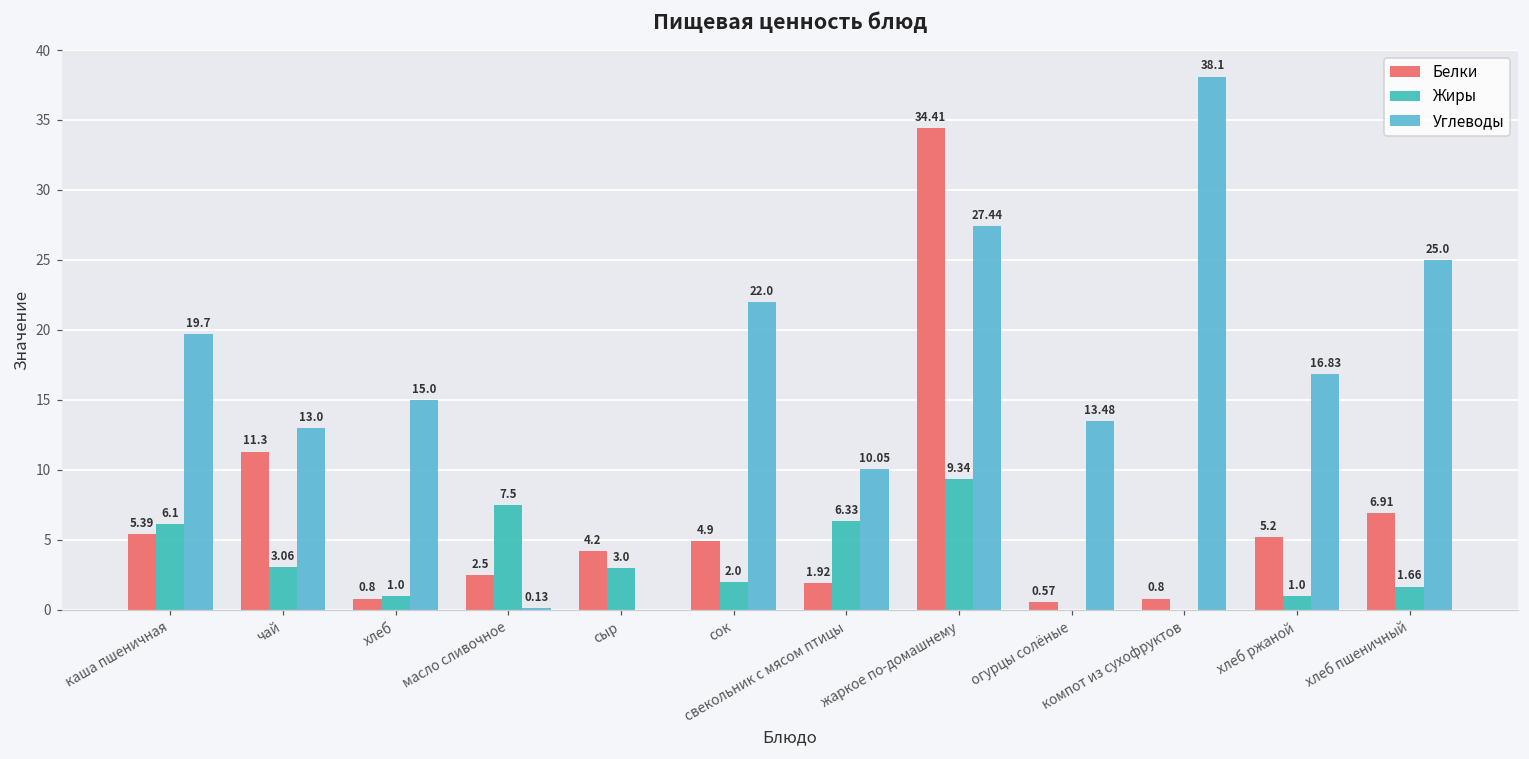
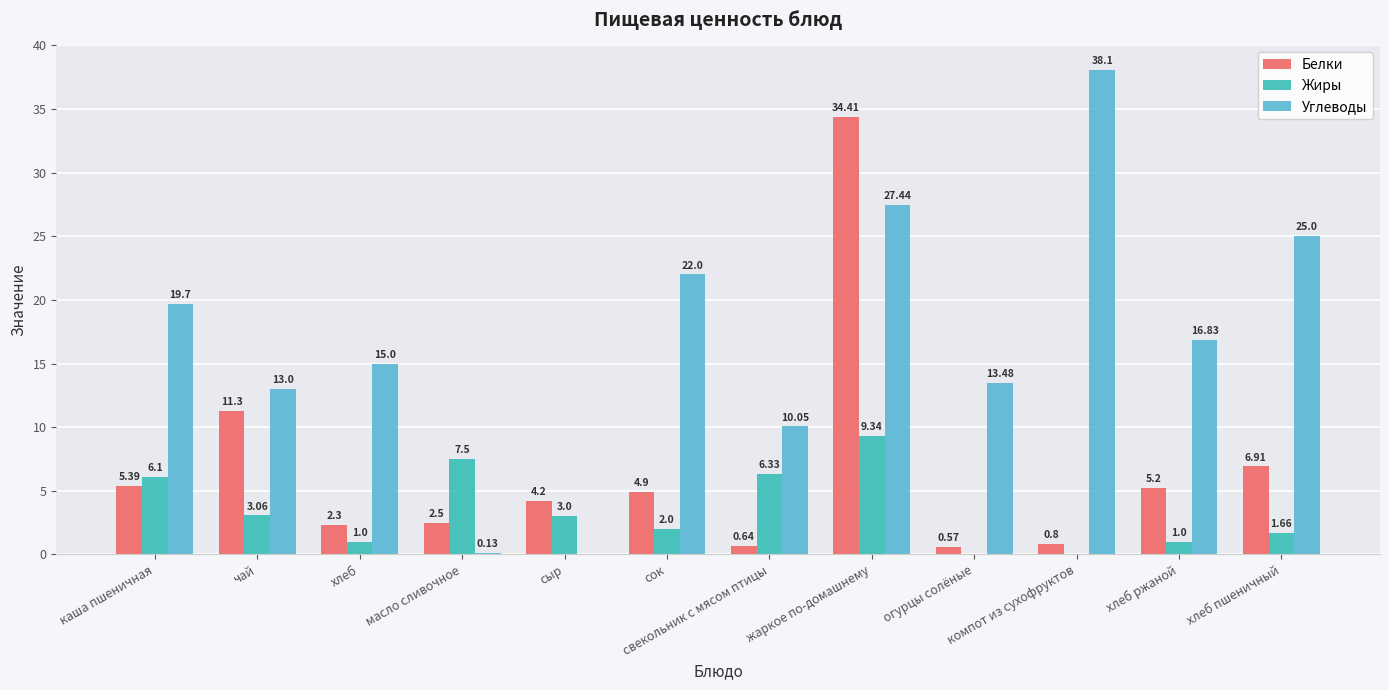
  {
    "Белки": {
      "каша пшеничная": 5.39,
      "чай": 11.3,
-     "хлеб": 0.8,
+     "хлеб": 2.3,
      "масло сливочное": 2.5,
      "сыр": 4.2,
      "сок": 4.9,
-     "свекольник с мясом птицы": 1.92,
+     "свекольник с мясом птицы": 0.64,
      "жаркое по-домашнему": 34.41,
      "огурцы солёные": 0.57,
      "компот из сухофруктов": 0.8,
      "хлеб ржаной": 5.2,
      "хлеб пшеничный": 6.91
    }
  }
